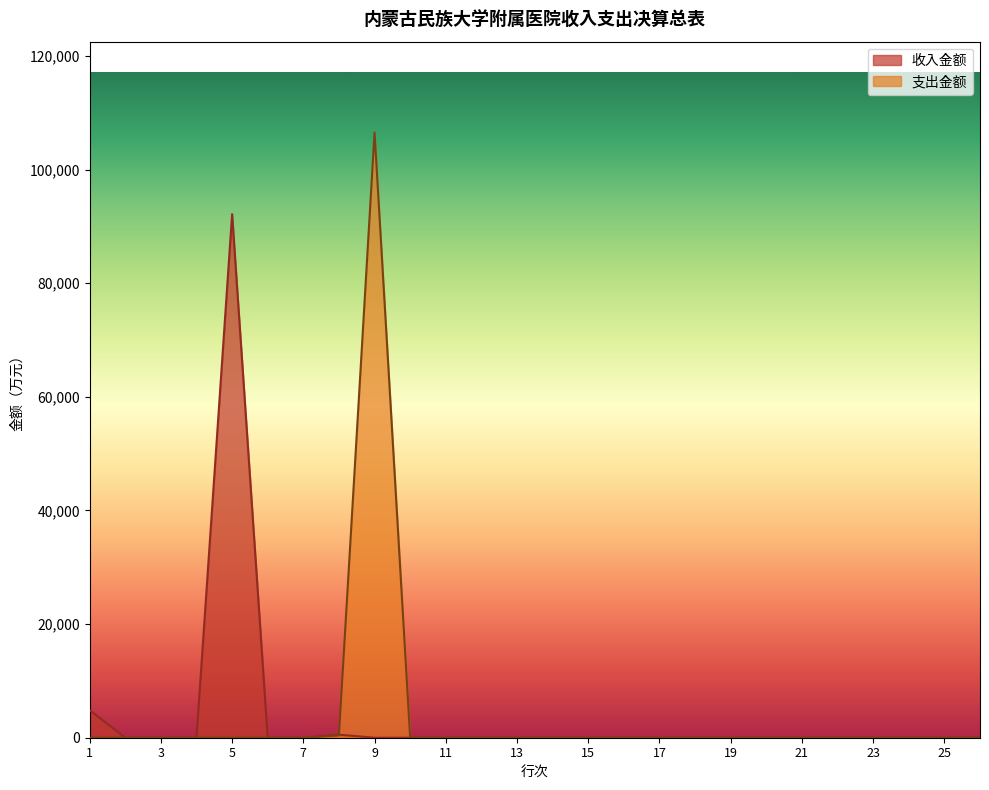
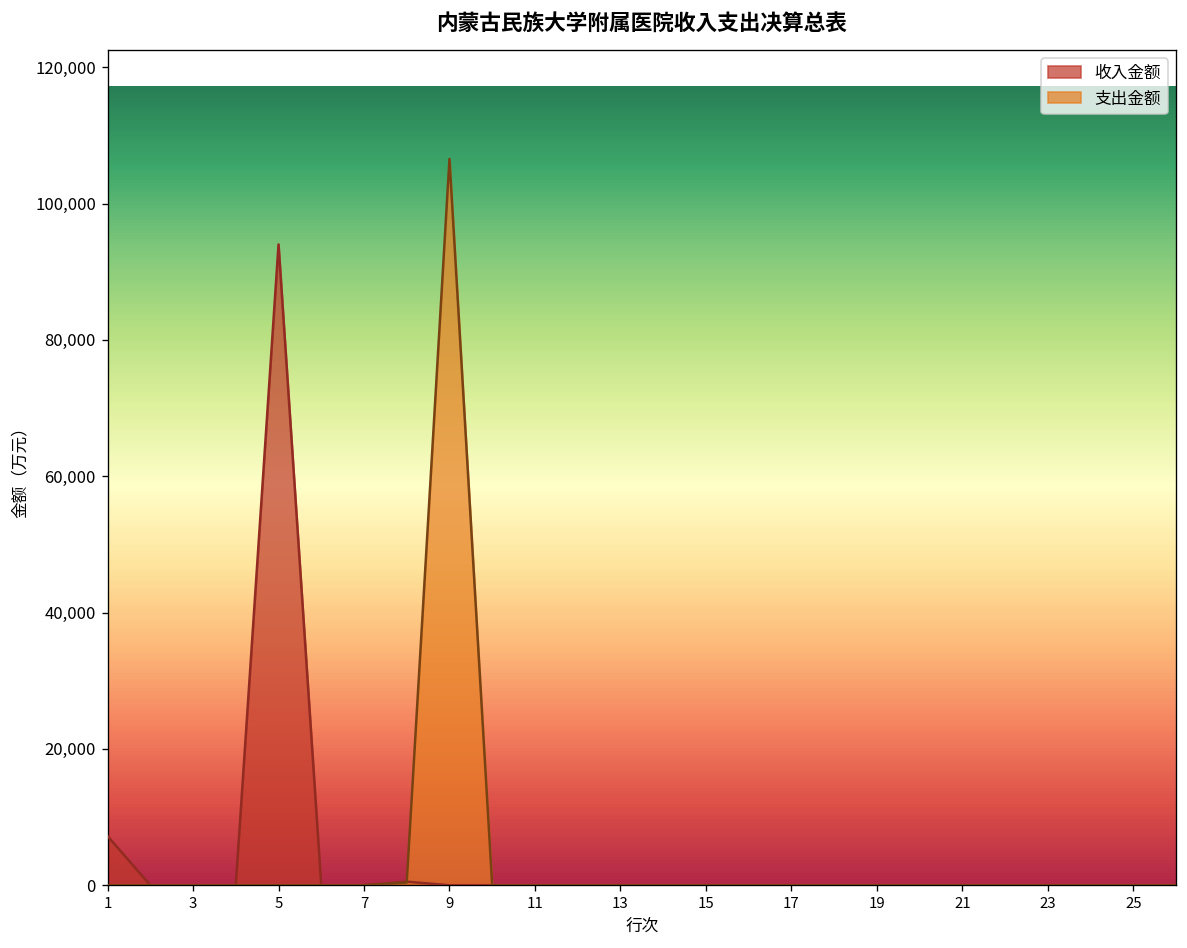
  {
    "收入金额": {
-     "1": "5,000",
-     "5": "92,000",
+     "1": "7,000",
+     "5": "94,000",
      "9": "0"
    },
    "支出金额": {
      "1": "0",
      "5": "0",
      "9": "107,000"
    }
  }
